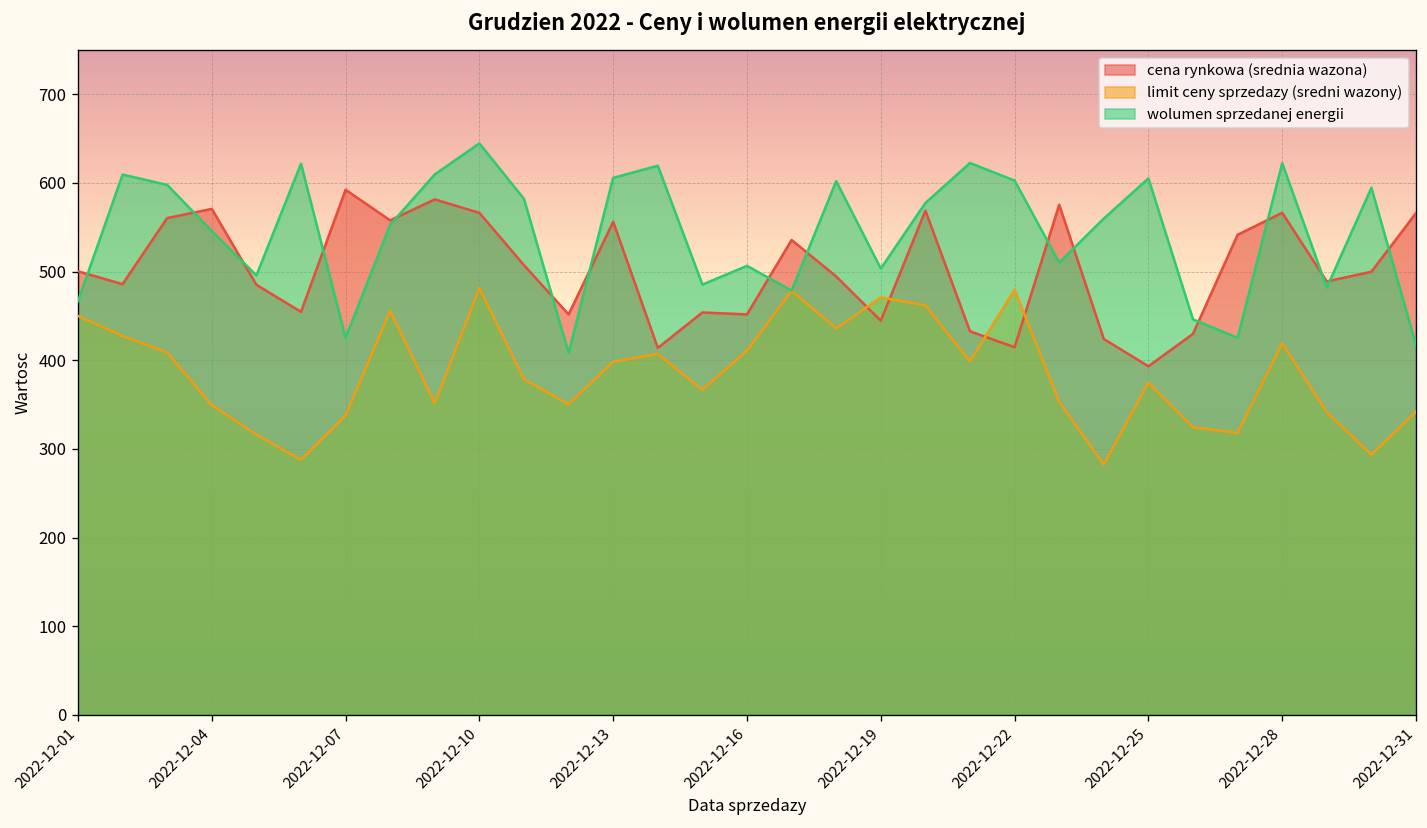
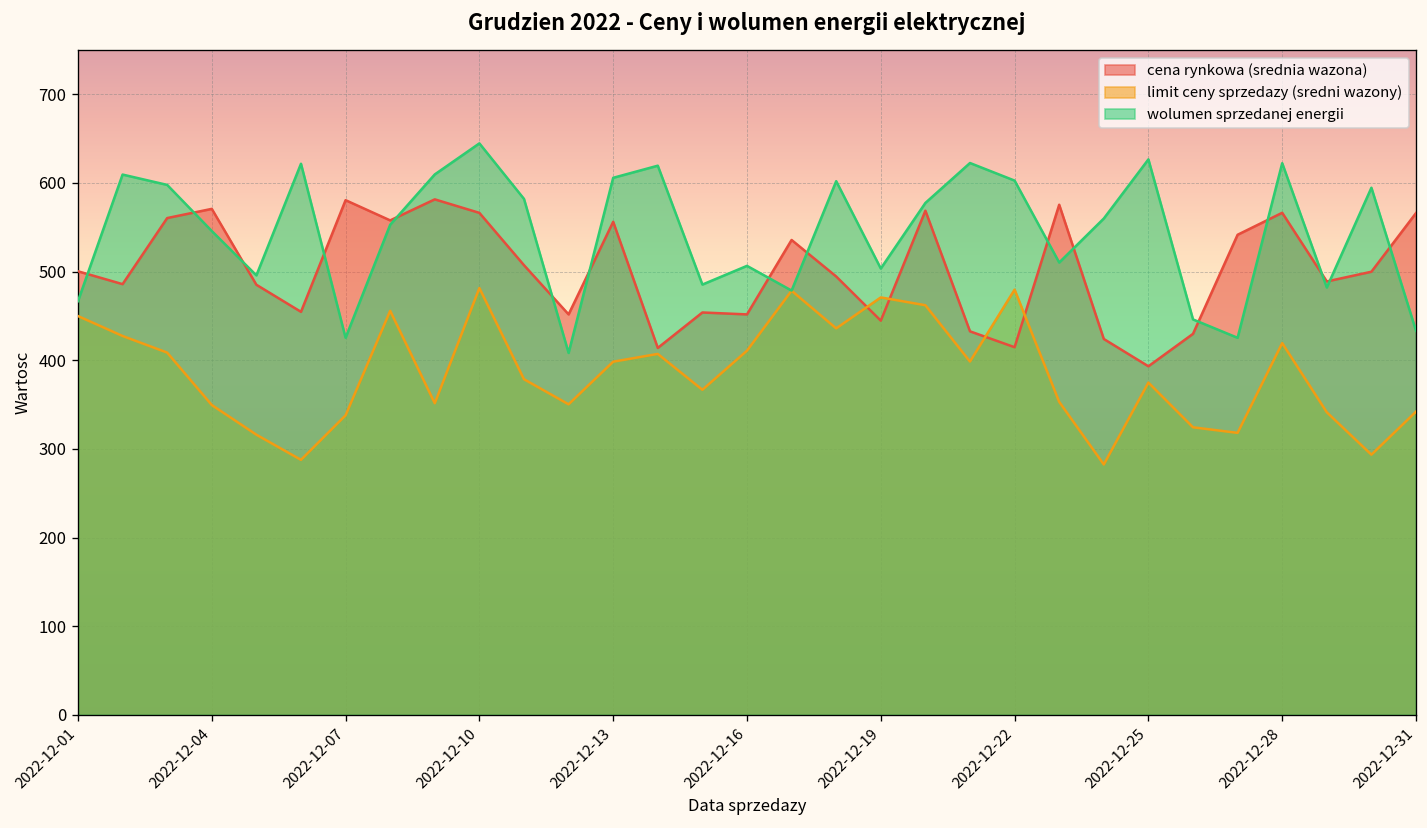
  {
    "cena rynkowa (srednia wazona)": {
      "2022-12-01": 500,
      "2022-12-04": 570,
-     "2022-12-07": 590,
+     "2022-12-07": 580,
      "2022-12-10": 570,
      "2022-12-13": 560,
      "2022-12-16": 450,
      "2022-12-19": 440,
      "2022-12-22": 410,
      "2022-12-25": 390,
      "2022-12-28": 570,
      "2022-12-31": 570
    },
    "limit ceny sprzedazy (sredni wazony)": {
      "2022-12-01": 450,
      "2022-12-04": 350,
      "2022-12-07": 340,
      "2022-12-10": 480,
      "2022-12-13": 400,
      "2022-12-16": 410,
      "2022-12-19": 470,
      "2022-12-22": 480,
      "2022-12-25": 370,
      "2022-12-28": 420,
      "2022-12-31": 340
    },
    "wolumen sprzedanej energii": {
      "2022-12-01": 470,
      "2022-12-04": 550,
      "2022-12-07": 430,
      "2022-12-10": 640,
      "2022-12-13": 610,
      "2022-12-16": 510,
      "2022-12-19": 500,
      "2022-12-22": 600,
-     "2022-12-25": 610,
+     "2022-12-25": 630,
      "2022-12-28": 620,
-     "2022-12-31": 420
+     "2022-12-31": 430
    }
  }
